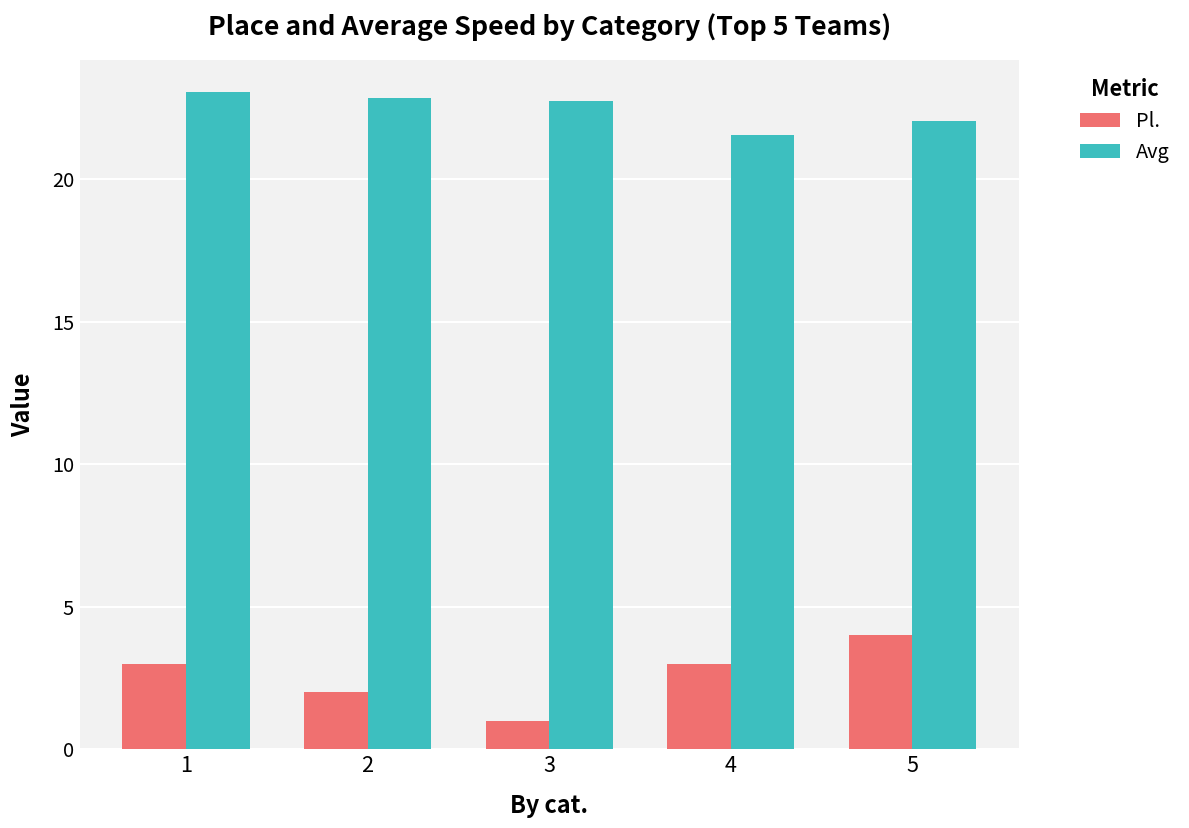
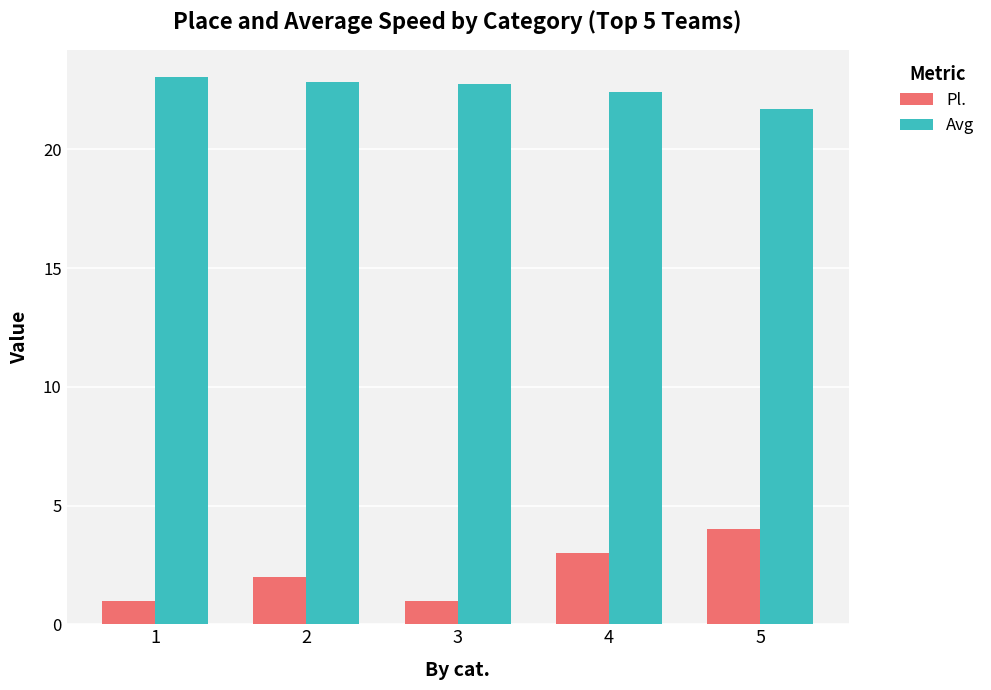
  {
    "Pl.": {
-     "1": 3,
+     "1": 1,
      "2": 2,
      "3": 1,
      "4": 3,
      "5": 4
    },
    "Avg": {
      "1": 23.1,
      "2": 22.9,
      "3": 22.8,
-     "4": 21.6,
-     "5": 22.1
+     "4": 22.4,
+     "5": 21.7
    }
  }
